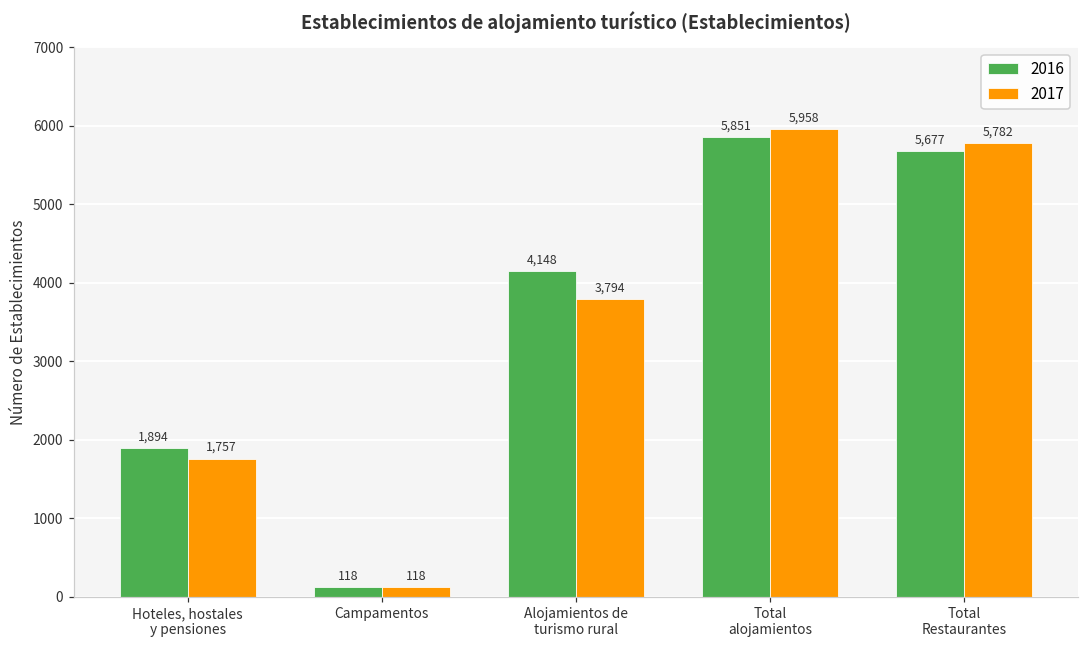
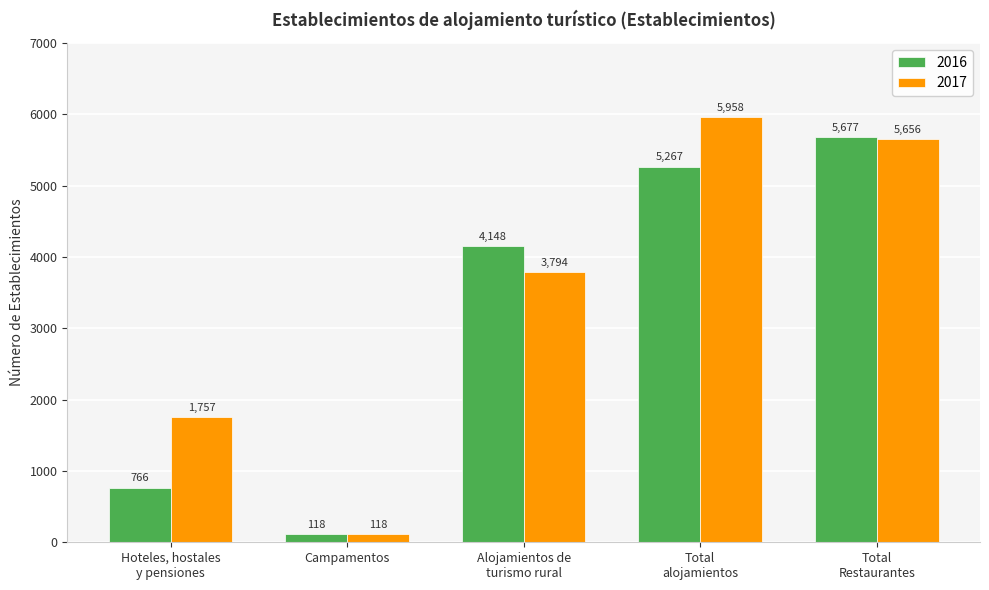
  {
    "2016": {
-     "Hoteles, hostales y pensiones": "1,894",
+     "Hoteles, hostales y pensiones": "766",
      "Campamentos": "118",
      "Alojamientos de turismo rural": "4,148",
-     "Total alojamientos": "5,851",
+     "Total alojamientos": "5,267",
      "Total Restaurantes": "5,677"
    },
    "2017": {
      "Hoteles, hostales y pensiones": "1,757",
      "Campamentos": "118",
      "Alojamientos de turismo rural": "3,794",
      "Total alojamientos": "5,958",
-     "Total Restaurantes": "5,782"
+     "Total Restaurantes": "5,656"
    }
  }
